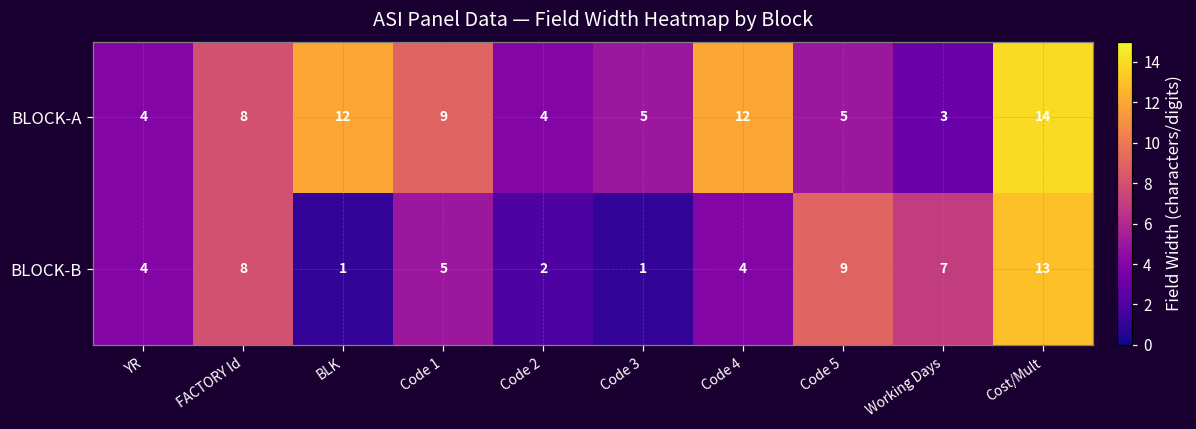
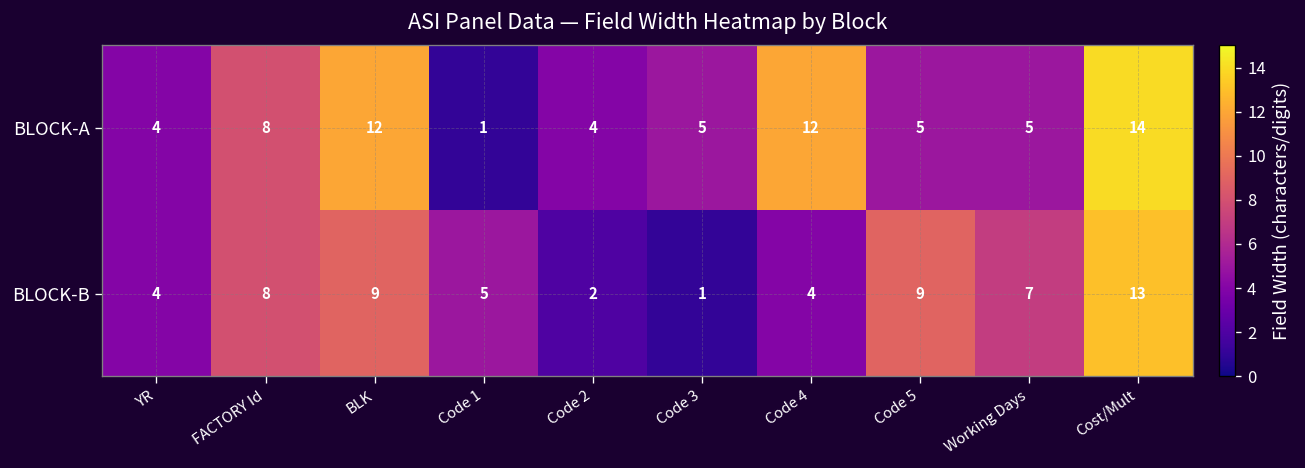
  {
    "BLOCK-A": {
      "YR": 4,
      "FACTORY Id": 8,
      "BLK": 12,
-     "Code 1": 9,
+     "Code 1": 1,
      "Code 2": 4,
      "Code 3": 5,
      "Code 4": 12,
      "Code 5": 5,
-     "Working Days": 3,
+     "Working Days": 5,
      "Cost/Mult": 14
    },
    "BLOCK-B": {
      "YR": 4,
      "FACTORY Id": 8,
-     "BLK": 1,
+     "BLK": 9,
      "Code 1": 5,
      "Code 2": 2,
      "Code 3": 1,
      "Code 4": 4,
      "Code 5": 9,
      "Working Days": 7,
      "Cost/Mult": 13
    }
  }
